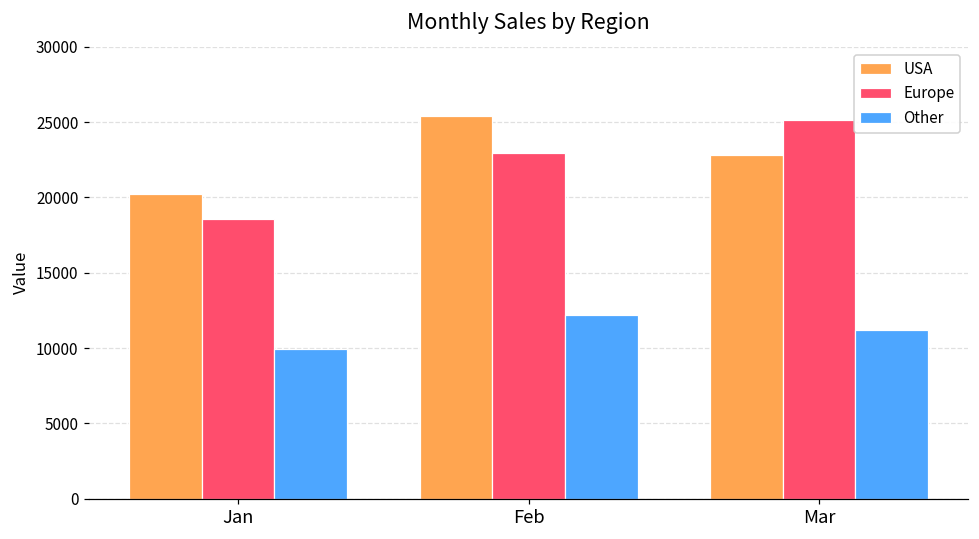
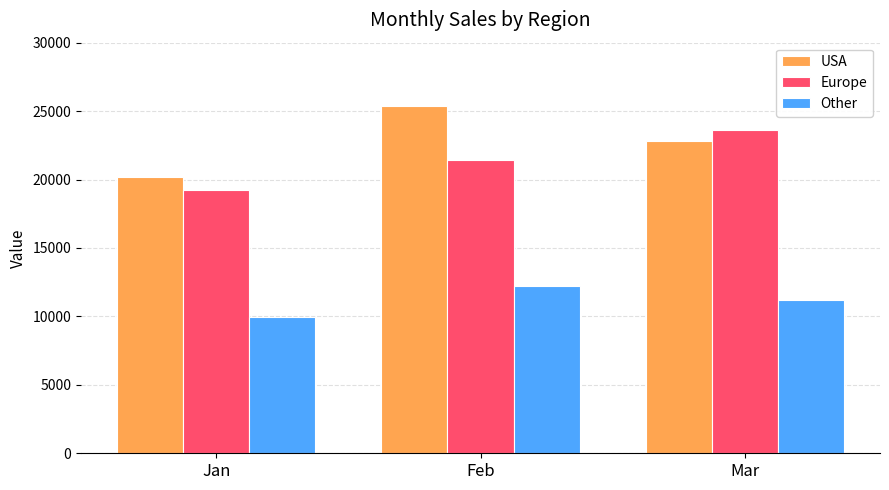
  {
    "USA": {
      "Jan": 20200,
      "Feb": 25400,
      "Mar": 22800
    },
    "Europe": {
-     "Jan": 18600,
-     "Feb": 23000,
-     "Mar": 25100
+     "Jan": 19200,
+     "Feb": 21400,
+     "Mar": 23600
    },
    "Other": {
      "Jan": 9900,
      "Feb": 12200,
      "Mar": 11200
    }
  }
